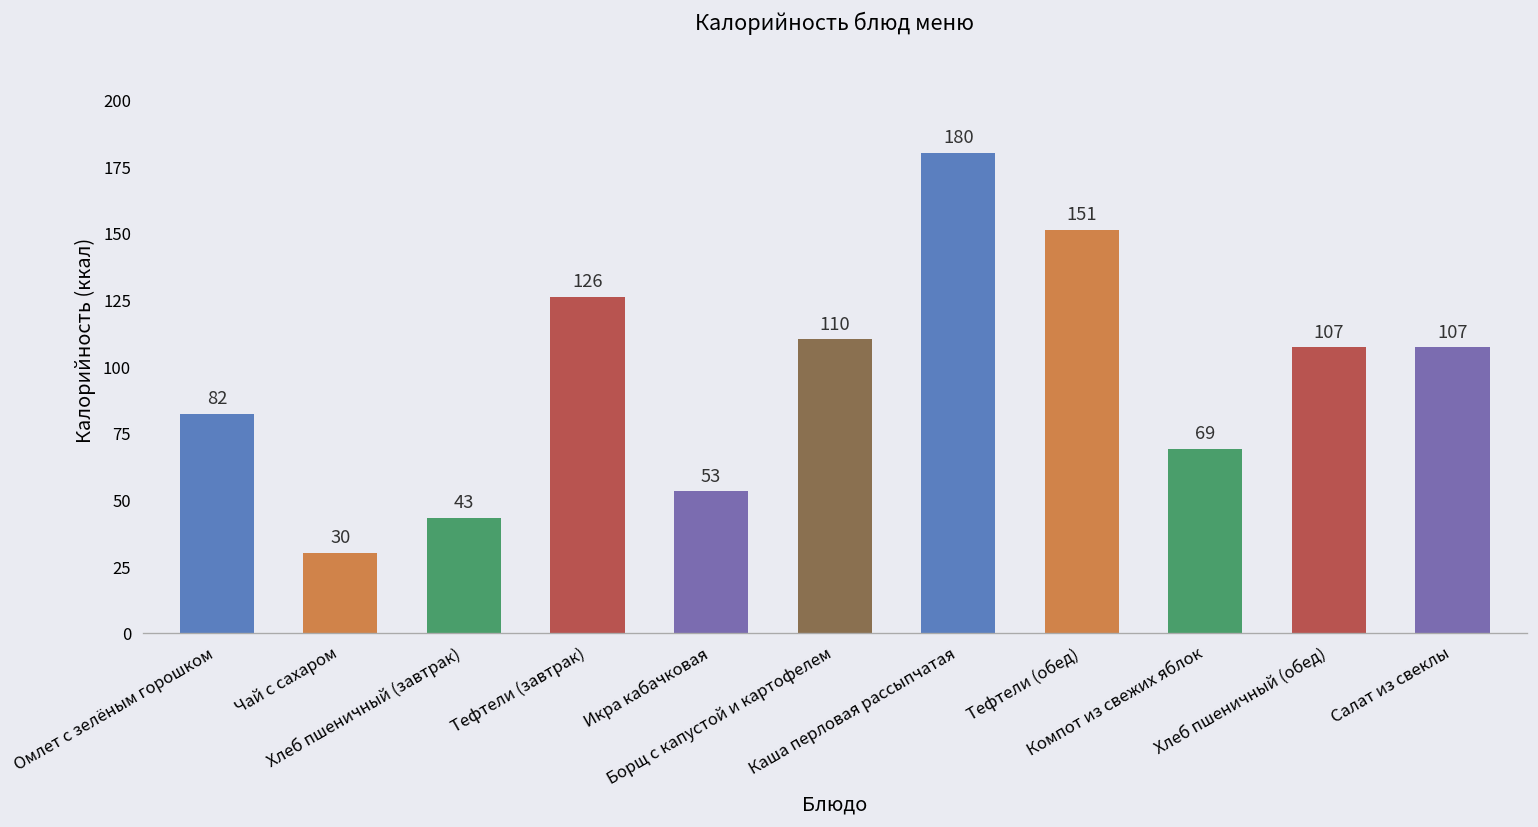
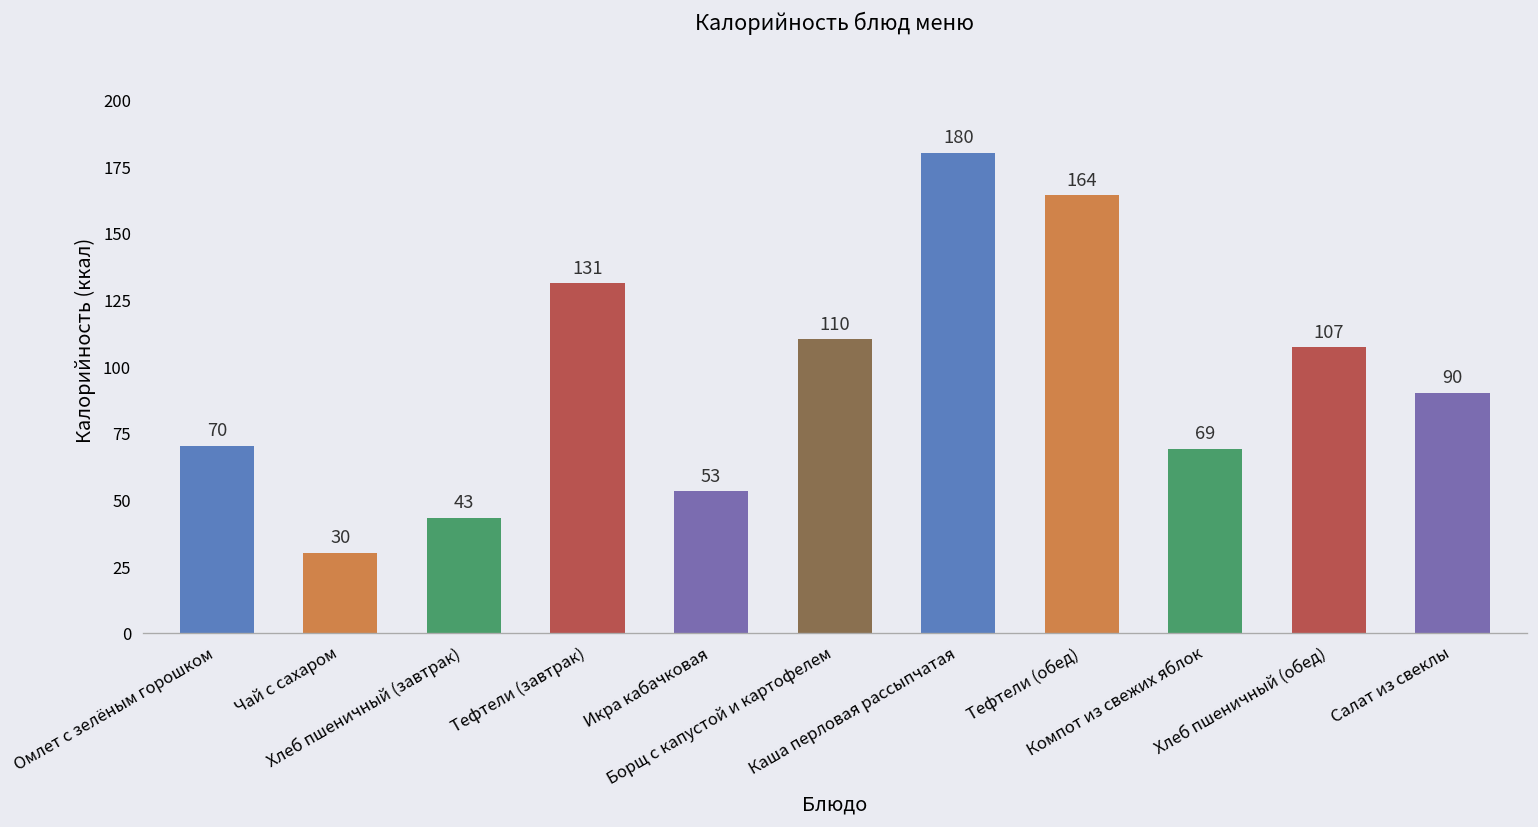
  {
-   "Омлет с зелёным горошком": 82,
+   "Омлет с зелёным горошком": 70,
    "Чай с сахаром": 30,
    "Хлеб пшеничный (завтрак)": 43,
-   "Тефтели (завтрак)": 126,
+   "Тефтели (завтрак)": 131,
    "Икра кабачковая": 53,
    "Борщ с капустой и картофелем": 110,
    "Каша перловая рассыпчатая": 180,
-   "Тефтели (обед)": 151,
+   "Тефтели (обед)": 164,
    "Компот из свежих яблок": 69,
    "Хлеб пшеничный (обед)": 107,
-   "Салат из свеклы": 107
+   "Салат из свеклы": 90
  }
